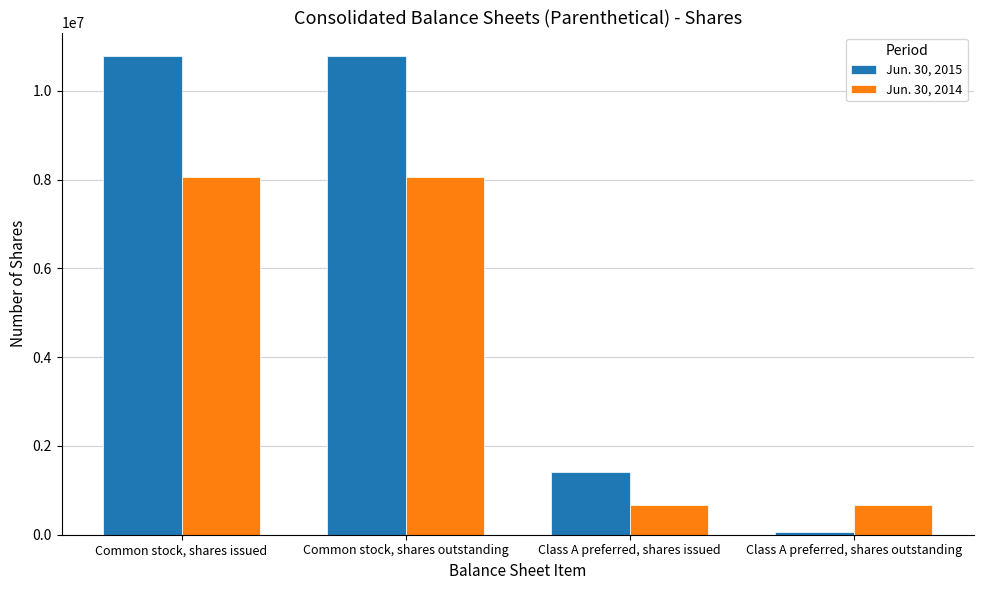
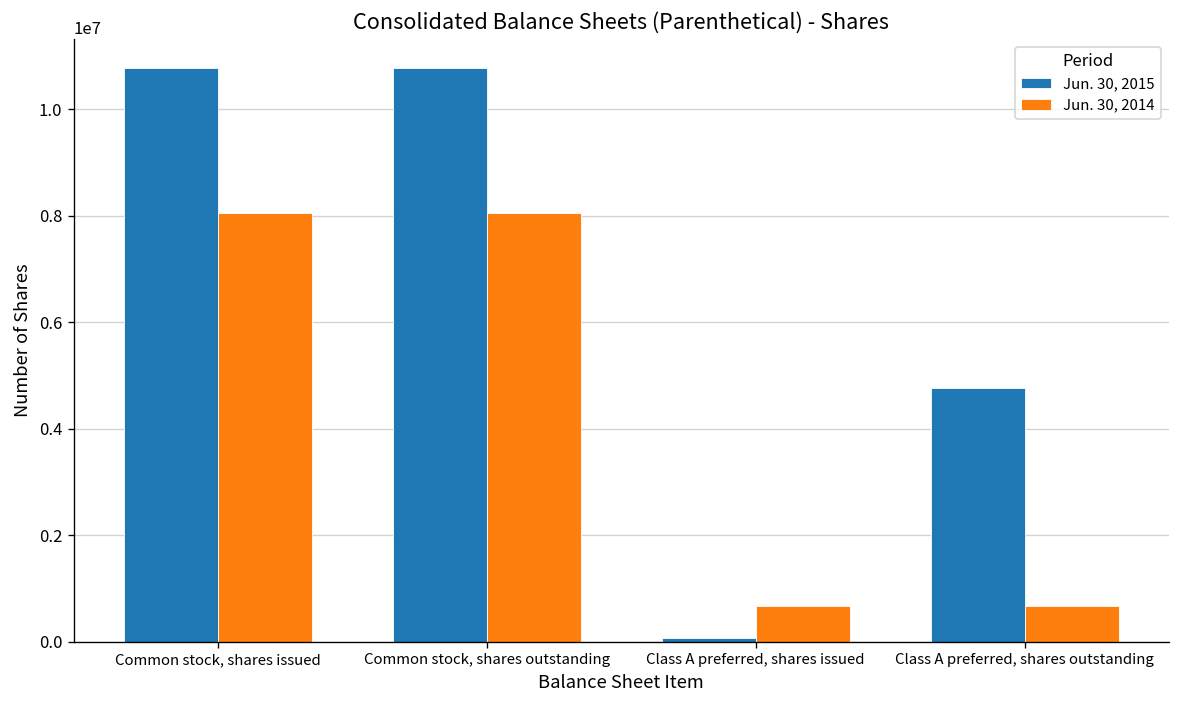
  {
    "Jun. 30, 2015": {
      "Common stock, shares issued": 10800000,
      "Common stock, shares outstanding": 10800000,
-     "Class A preferred, shares issued": 1400000,
-     "Class A preferred, shares outstanding": 100000
+     "Class A preferred, shares issued": 100000,
+     "Class A preferred, shares outstanding": 4800000
    },
    "Jun. 30, 2014": {
      "Common stock, shares issued": 8100000,
      "Common stock, shares outstanding": 8100000,
      "Class A preferred, shares issued": 700000,
      "Class A preferred, shares outstanding": 700000
    }
  }
